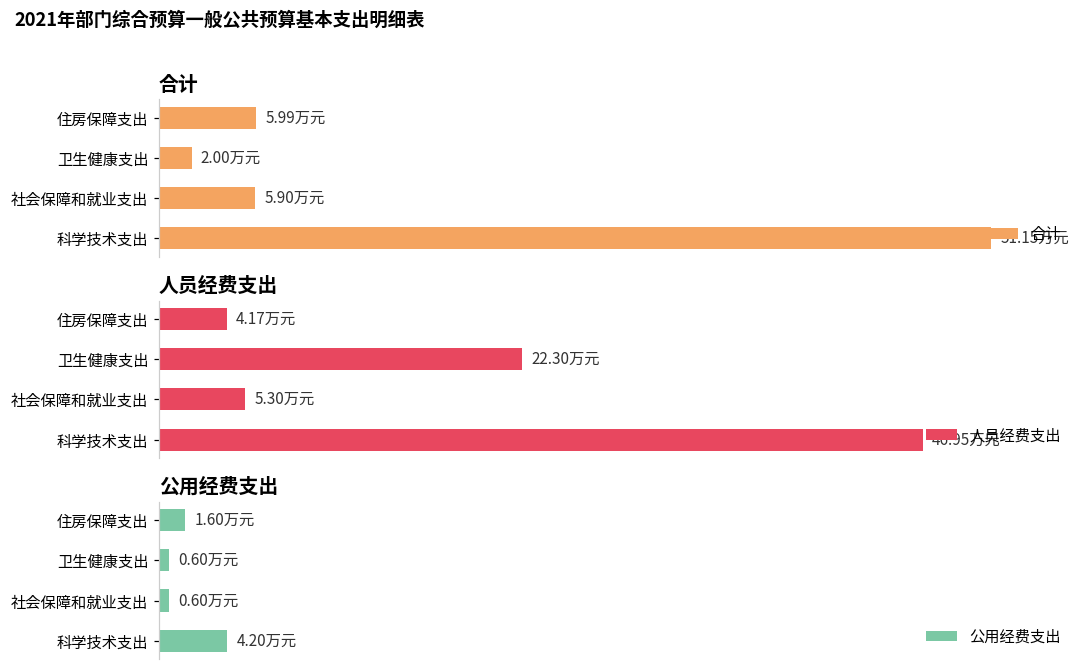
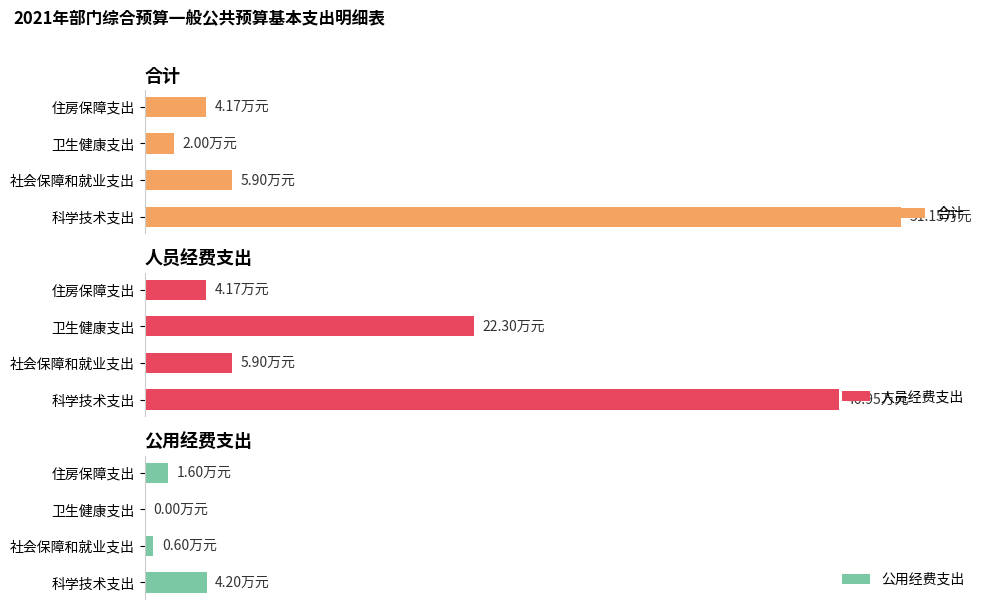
  {
    "合计": {
-     "住房保障支出": 5.99,
+     "住房保障支出": 4.17,
      "卫生健康支出": 2.00,
      "社会保障和就业支出": 5.90,
      "科学技术支出": 51.15
    },
    "人员经费支出": {
      "住房保障支出": 4.17,
      "卫生健康支出": 22.30,
-     "社会保障和就业支出": 5.30,
+     "社会保障和就业支出": 5.90,
      "科学技术支出": 46.95
    },
    "公用经费支出": {
      "住房保障支出": 1.60,
-     "卫生健康支出": 0.60,
+     "卫生健康支出": 0.00,
      "社会保障和就业支出": 0.60,
      "科学技术支出": 4.20
    }
  }
